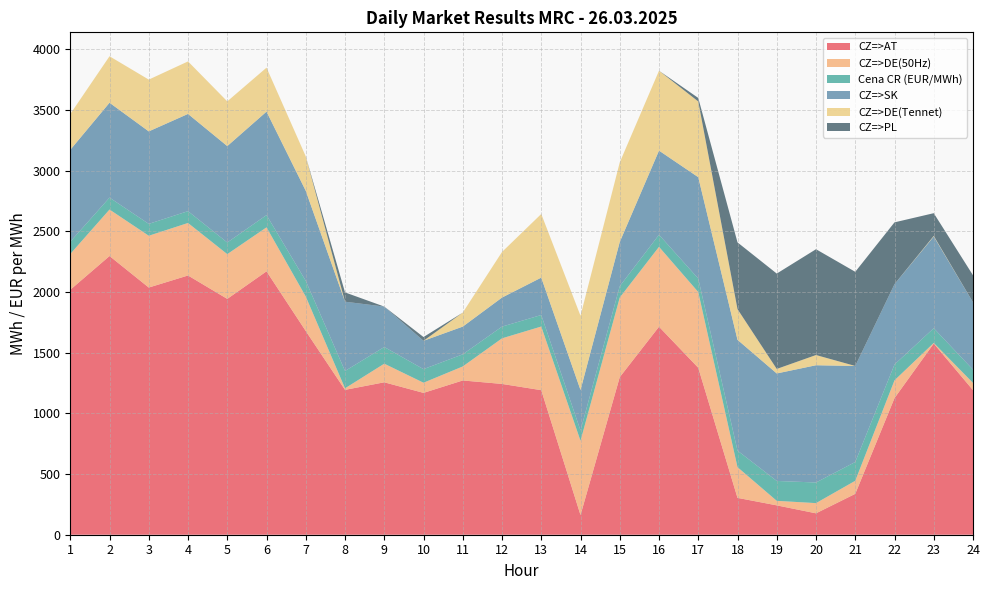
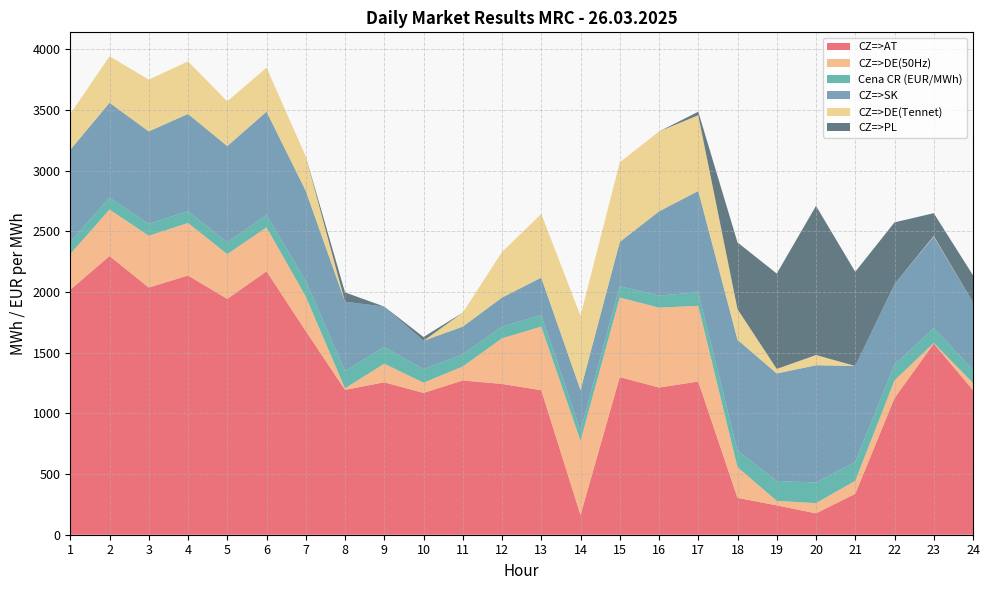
  {
    "CZ=>AT": {
      "1": 2020,
      "2": 2300,
      "3": 2040,
      "4": 2140,
      "5": 1940,
      "6": 2170,
      "7": 1680,
      "9": 1260,
      "10": 1170,
      "11": 1270,
      "12": 1240,
      "13": 1190,
      "14": 160,
      "15": 1300,
-     "16": 1710,
-     "17": 1380,
+     "16": 1210,
+     "17": 1260,
      "18": 300,
      "19": 240,
      "20": 180,
      "21": 340,
      "22": 1130,
      "24": 1190
    },
    "CZ=>PL": {
      "8": 80,
      "10": 30,
      "17": 30,
      "18": 550,
      "19": 790,
-     "20": 870,
+     "20": 1230,
      "21": 780,
      "22": 510,
      "23": 190,
      "24": 220
    }
  }
